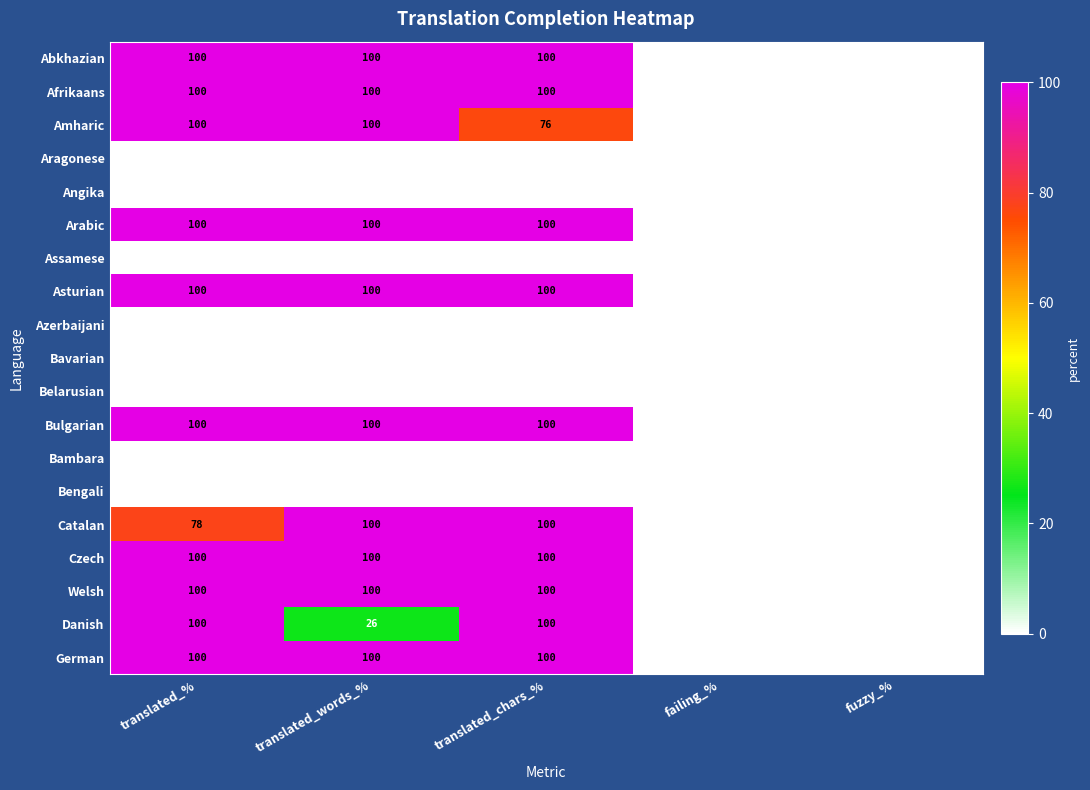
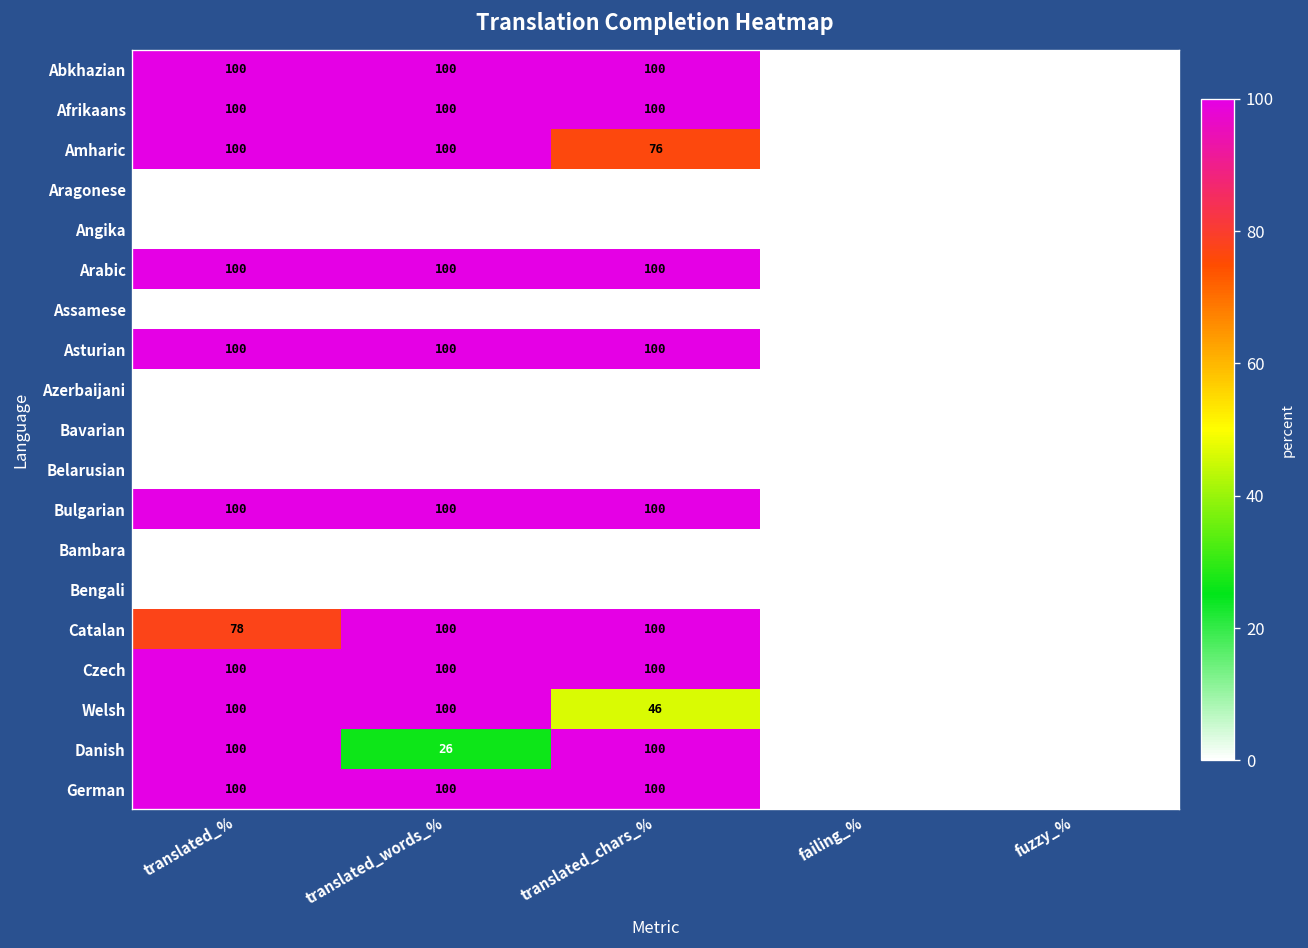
  {
    "Abkhazian": {
      "translated_%": 100,
      "translated_words_%": 100,
      "translated_chars_%": 100
    },
    "Afrikaans": {
      "translated_%": 100,
      "translated_words_%": 100,
      "translated_chars_%": 100
    },
    "Amharic": {
      "translated_%": 100,
      "translated_words_%": 100,
      "translated_chars_%": 76
    },
    "Arabic": {
      "translated_%": 100,
      "translated_words_%": 100,
      "translated_chars_%": 100
    },
    "Asturian": {
      "translated_%": 100,
      "translated_words_%": 100,
      "translated_chars_%": 100
    },
    "Bulgarian": {
      "translated_%": 100,
      "translated_words_%": 100,
      "translated_chars_%": 100
    },
    "Catalan": {
      "translated_%": 78,
      "translated_words_%": 100,
      "translated_chars_%": 100
    },
    "Czech": {
      "translated_%": 100,
      "translated_words_%": 100,
      "translated_chars_%": 100
    },
    "Welsh": {
      "translated_%": 100,
      "translated_words_%": 100,
-     "translated_chars_%": 100
+     "translated_chars_%": 46
    },
    "Danish": {
      "translated_%": 100,
      "translated_words_%": 26,
      "translated_chars_%": 100
    },
    "German": {
      "translated_%": 100,
      "translated_words_%": 100,
      "translated_chars_%": 100
    }
  }
